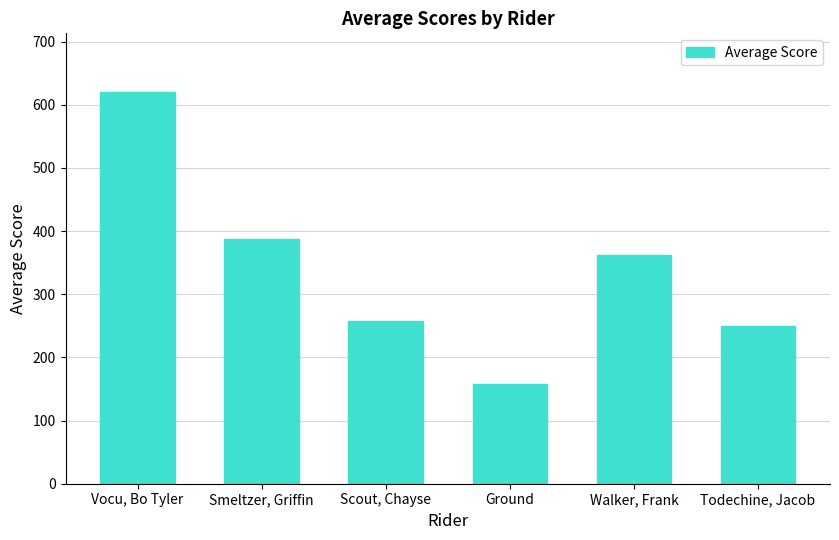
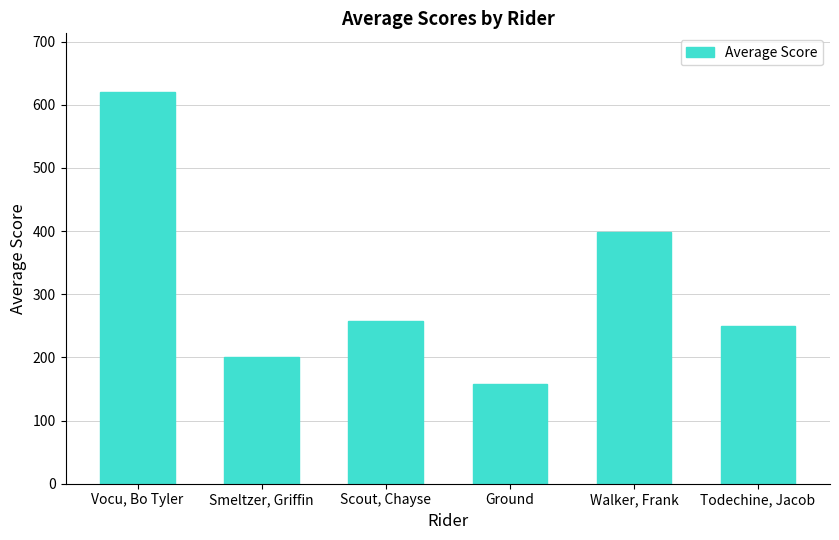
  {
    "Vocu, Bo Tyler": 620,
-   "Smeltzer, Griffin": 390,
+   "Smeltzer, Griffin": 200,
    "Scout, Chayse": 260,
    "Ground": 160,
-   "Walker, Frank": 360,
+   "Walker, Frank": 400,
    "Todechine, Jacob": 250
  }
